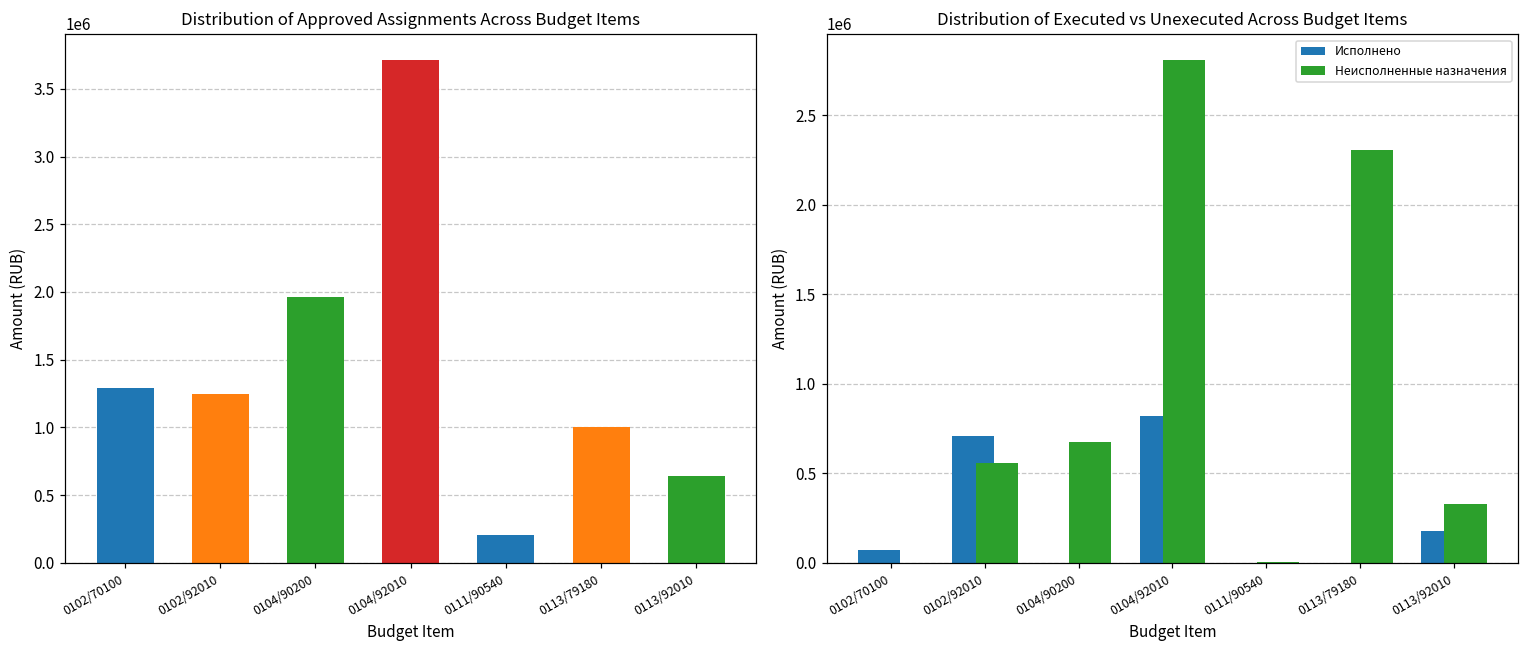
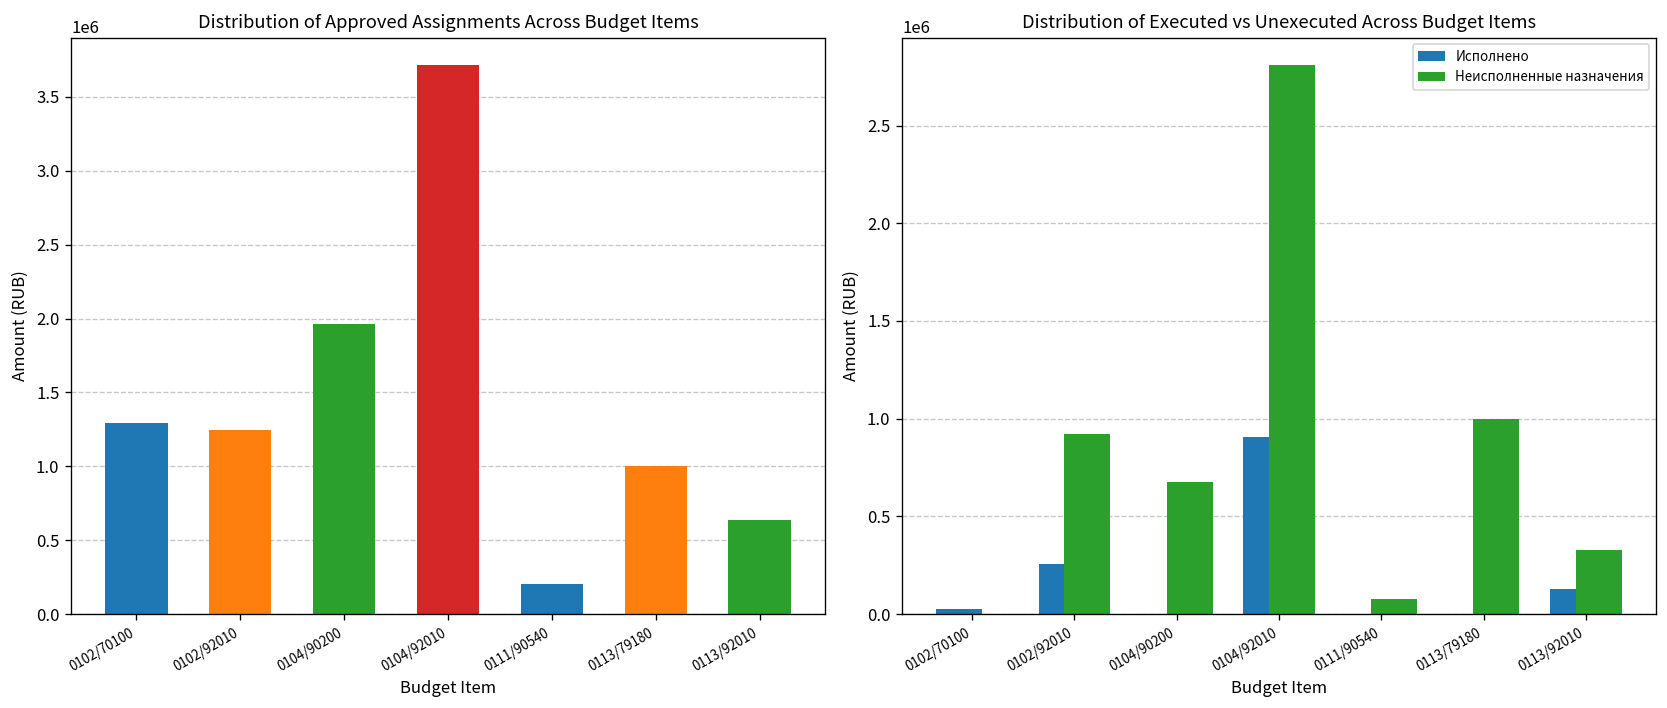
  {
    "Distribution of Approved Assignments Across Budget Items": {
      "0102/70100": 1290000,
      "0102/92010": 1250000,
      "0104/90200": 1960000,
      "0104/92010": 3720000,
      "0111/90540": 200000,
      "0113/79180": 1000000,
      "0113/92010": 640000
    },
    "Distribution of Executed vs Unexecuted Across Budget Items": {
      "Исполнено": {
-       "0102/70100": 70000,
-       "0102/92010": 710000,
+       "0102/70100": 20000,
+       "0102/92010": 260000,
        "0104/90200": 0,
-       "0104/92010": 820000,
+       "0104/92010": 910000,
        "0111/90540": 0,
        "0113/79180": 0,
-       "0113/92010": 180000
+       "0113/92010": 130000
      },
      "Неисполненные назначения": {
        "0102/70100": 0,
-       "0102/92010": 560000,
+       "0102/92010": 920000,
        "0104/90200": 670000,
        "0104/92010": 2810000,
-       "0111/90540": 10000,
-       "0113/79180": 2310000,
+       "0111/90540": 80000,
+       "0113/79180": 1000000,
        "0113/92010": 330000
      }
    }
  }
